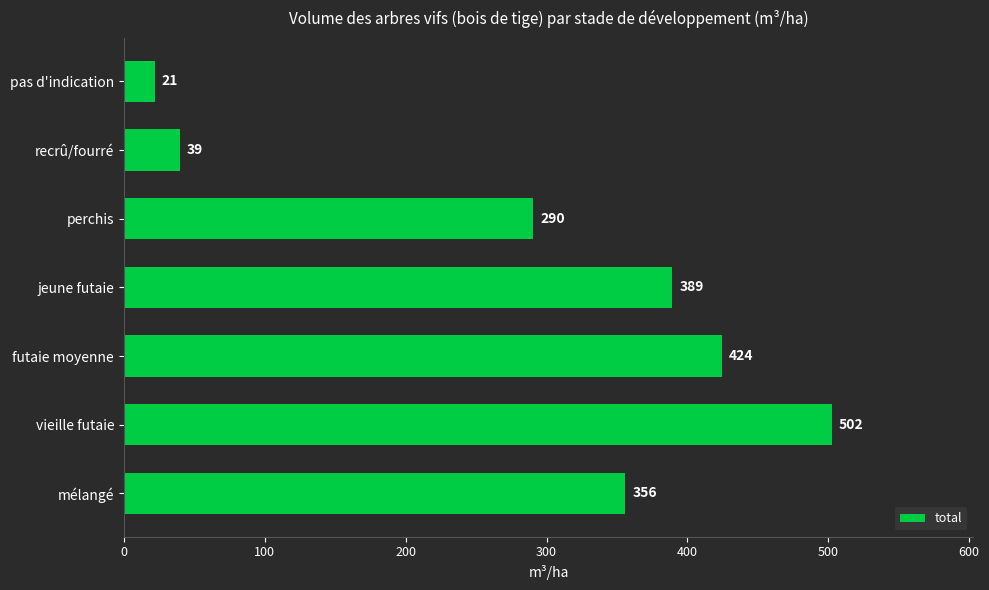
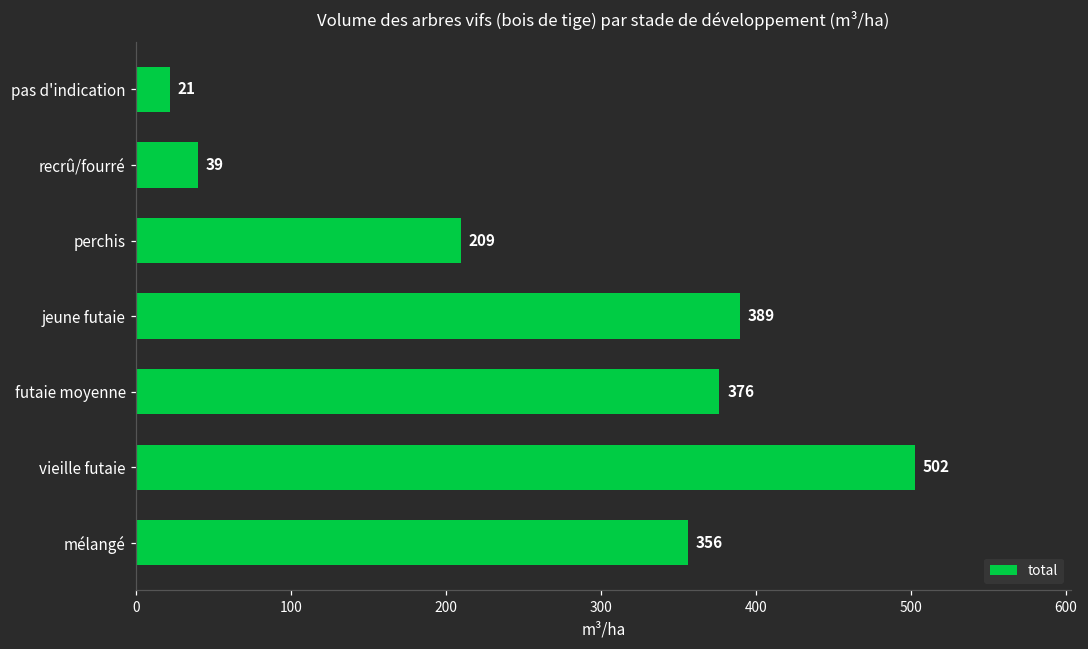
  {
-   "perchis": 290,
+   "perchis": 209,
    "jeune futaie": 389,
-   "futaie moyenne": 424,
+   "futaie moyenne": 376,
    "vieille futaie": 502,
    "mélangé": 356
  }
